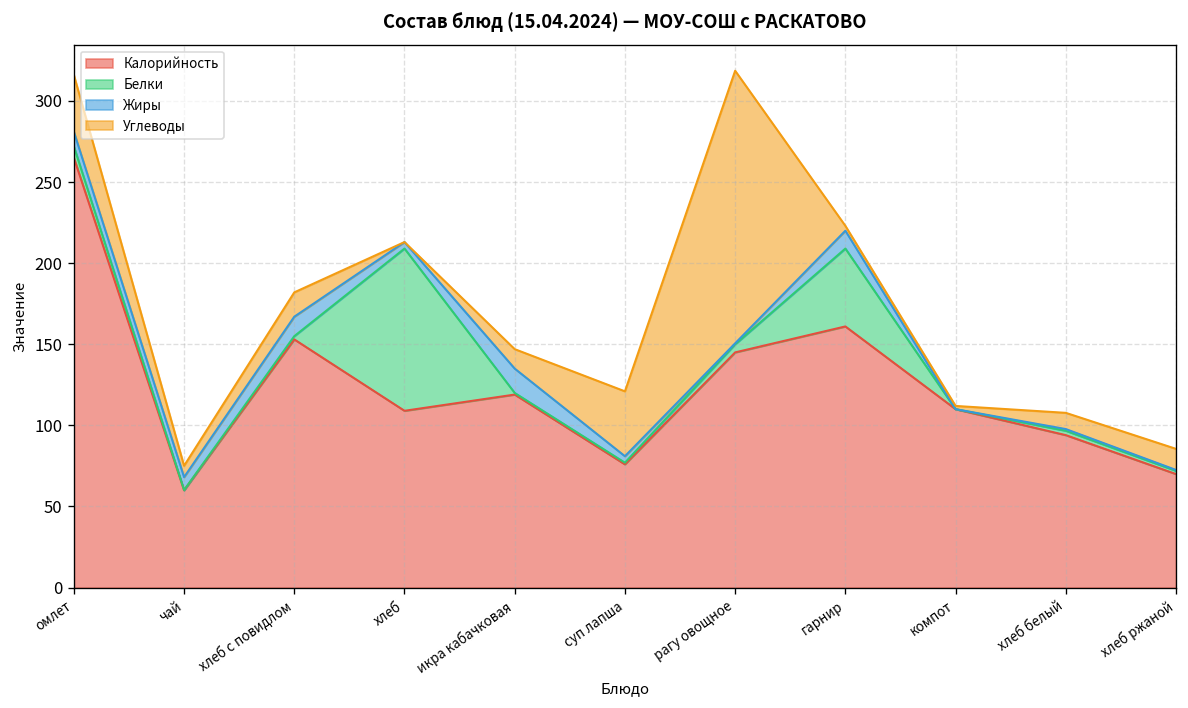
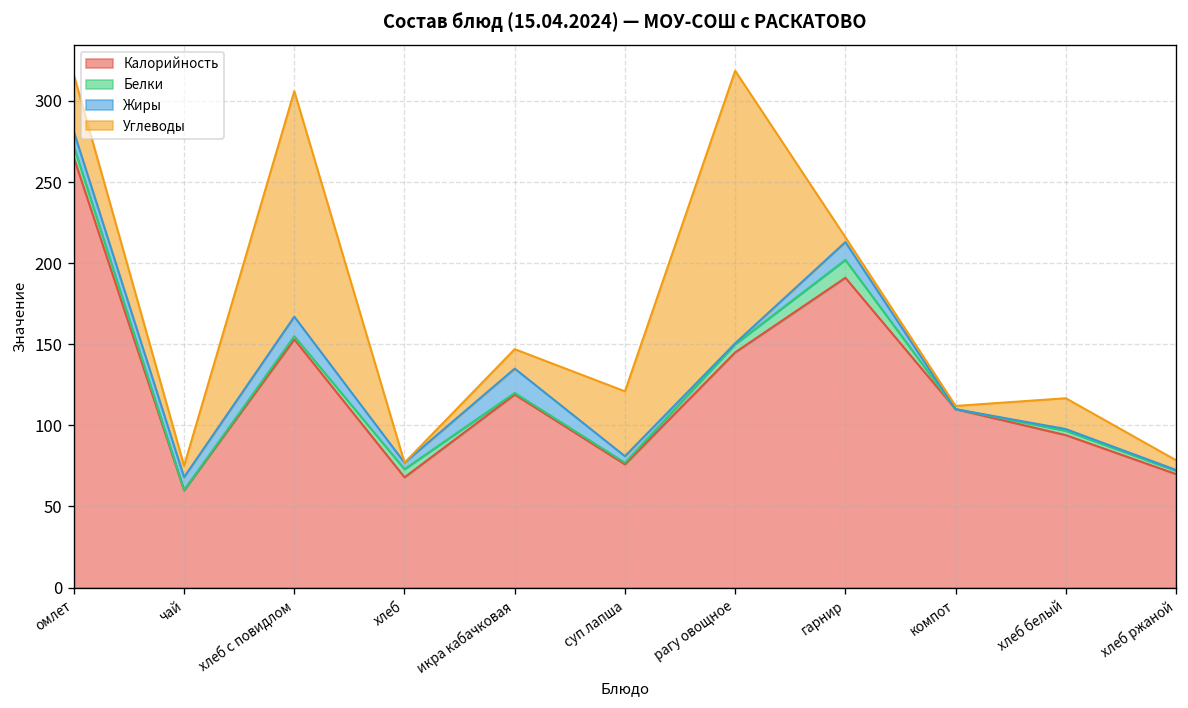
  {
    "Калорийность": {
      "омлет": 265,
      "хлеб с повидлом": 153,
-     "хлеб": 109,
+     "хлеб": 68,
      "рагу овощное": 145,
-     "гарнир": 161,
+     "гарнир": 191,
      "хлеб белый": 94,
      "хлеб ржаной": 70
    },
    "Белки": {
      "омлет": 7,
      "хлеб с повидлом": 2,
-     "хлеб": 100,
-     "гарнир": 48
+     "хлеб": 5,
+     "гарнир": 11
    },
    "Жиры": {
      "омлет": 9,
      "чай": 8,
      "хлеб с повидлом": 12,
      "икра кабачковая": 15,
      "суп лапша": 4,
      "гарнир": 11
    },
    "Углеводы": {
      "омлет": 35,
      "чай": 7,
-     "хлеб с повидлом": 15,
+     "хлеб с повидлом": 139,
      "икра кабачковая": 12,
      "суп лапша": 40,
      "рагу овощное": 168,
      "гарнир": 3,
      "компот": 2,
-     "хлеб белый": 10,
-     "хлеб ржаной": 13
+     "хлеб белый": 19,
+     "хлеб ржаной": 6
    }
  }
